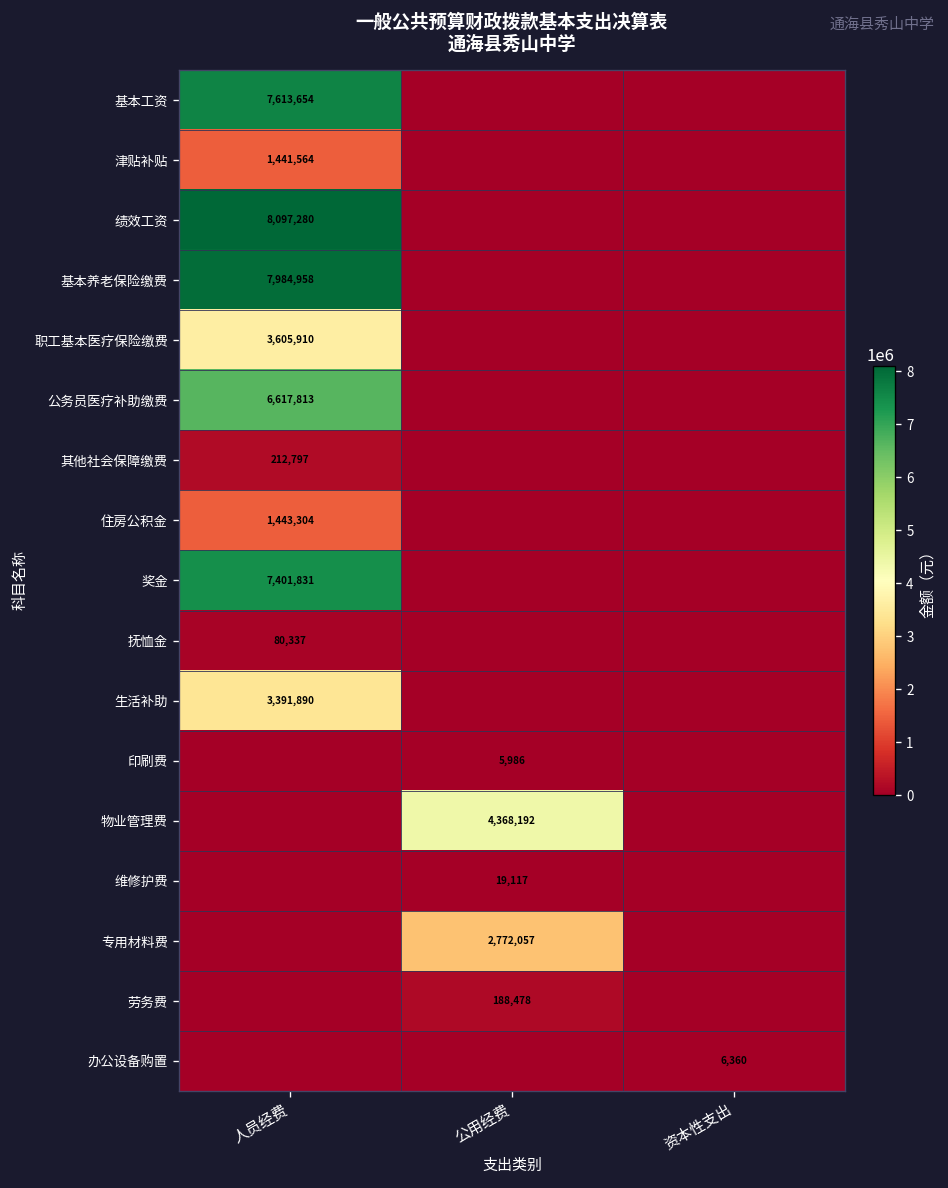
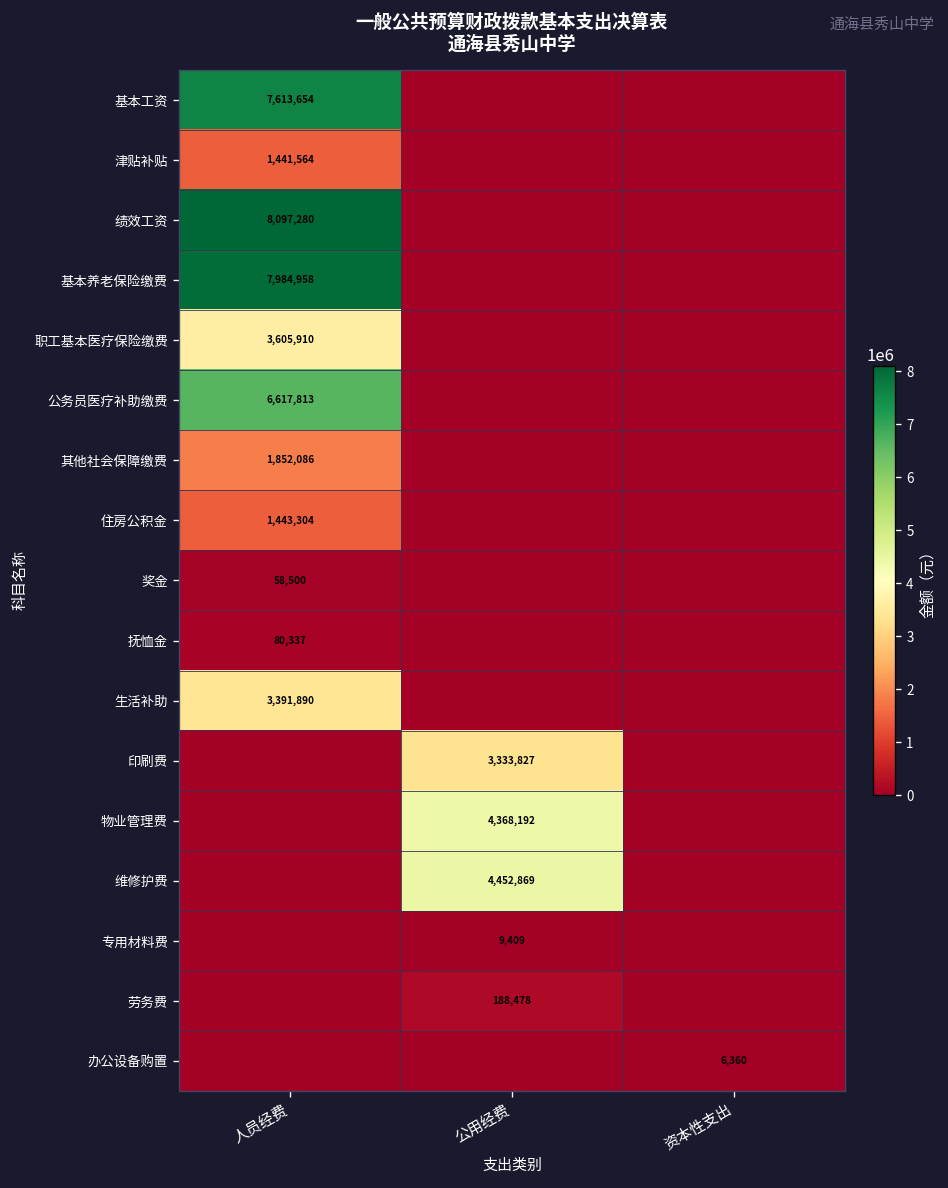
  {
    "基本工资": {
      "人员经费": "7,613,654"
    },
    "津贴补贴": {
      "人员经费": "1,441,564"
    },
    "绩效工资": {
      "人员经费": "8,097,280"
    },
    "基本养老保险缴费": {
      "人员经费": "7,984,958"
    },
    "职工基本医疗保险缴费": {
      "人员经费": "3,605,910"
    },
    "公务员医疗补助缴费": {
      "人员经费": "6,617,813"
    },
    "其他社会保障缴费": {
-     "人员经费": "212,797"
+     "人员经费": "1,852,086"
    },
    "住房公积金": {
      "人员经费": "1,443,304"
    },
    "奖金": {
-     "人员经费": "7,401,831"
+     "人员经费": "58,500"
    },
    "抚恤金": {
      "人员经费": "80,337"
    },
    "生活补助": {
      "人员经费": "3,391,890"
    },
    "印刷费": {
-     "公用经费": "5,986"
+     "公用经费": "3,333,827"
    },
    "物业管理费": {
      "公用经费": "4,368,192"
    },
    "维修护费": {
-     "公用经费": "19,117"
+     "公用经费": "4,452,869"
    },
    "专用材料费": {
-     "公用经费": "2,772,057"
+     "公用经费": "9,409"
    },
    "劳务费": {
      "公用经费": "188,478"
    },
    "办公设备购置": {
      "资本性支出": "6,360"
    }
  }
